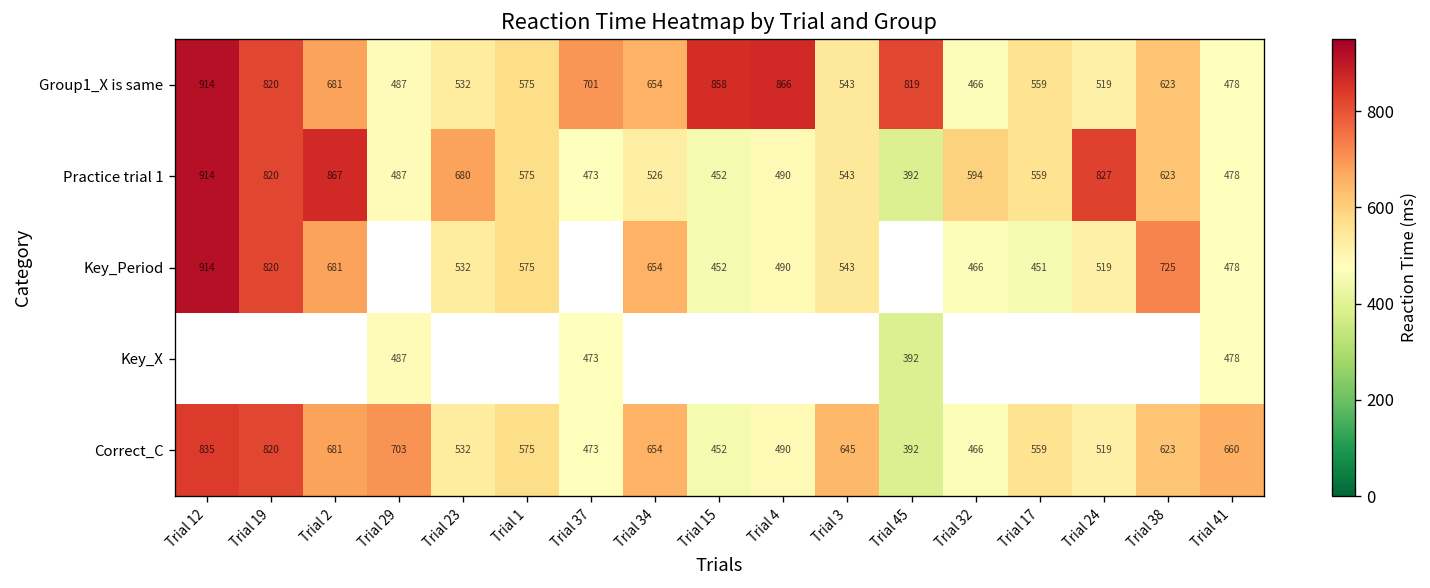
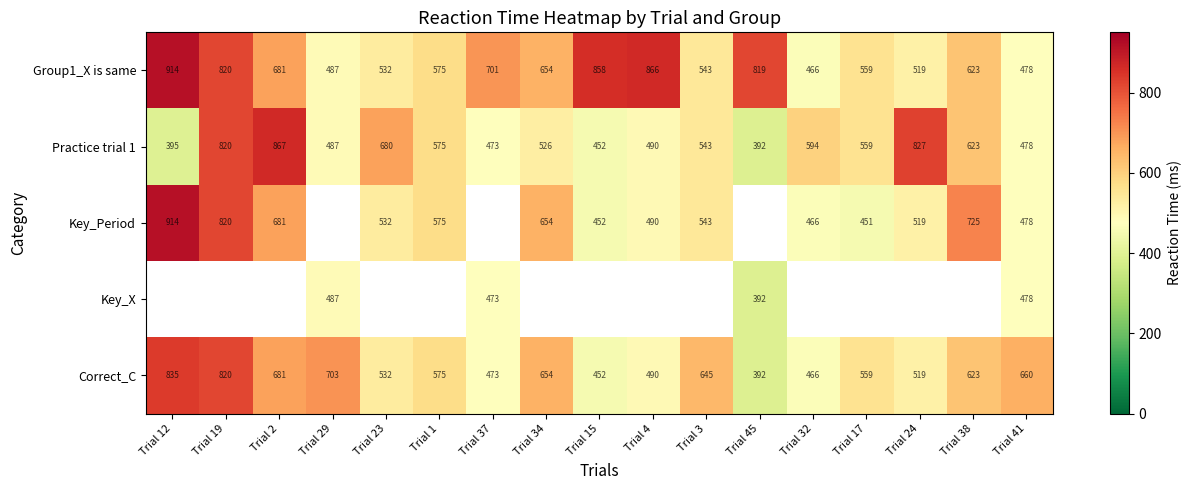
  {
    "Group1_X is same": {
      "Trial 12": 914,
      "Trial 19": 820,
      "Trial 2": 681,
      "Trial 29": 487,
      "Trial 23": 532,
      "Trial 1": 575,
      "Trial 37": 701,
      "Trial 34": 654,
      "Trial 15": 858,
      "Trial 4": 866,
      "Trial 3": 543,
      "Trial 45": 819,
      "Trial 32": 466,
      "Trial 17": 559,
      "Trial 24": 519,
      "Trial 38": 623,
      "Trial 41": 478
    },
    "Practice trial 1": {
-     "Trial 12": 914,
+     "Trial 12": 395,
      "Trial 19": 820,
      "Trial 2": 867,
      "Trial 29": 487,
      "Trial 23": 680,
      "Trial 1": 575,
      "Trial 37": 473,
      "Trial 34": 526,
      "Trial 15": 452,
      "Trial 4": 490,
      "Trial 3": 543,
      "Trial 45": 392,
      "Trial 32": 594,
      "Trial 17": 559,
      "Trial 24": 827,
      "Trial 38": 623,
      "Trial 41": 478
    },
    "Key_Period": {
      "Trial 12": 914,
      "Trial 19": 820,
      "Trial 2": 681,
      "Trial 23": 532,
      "Trial 1": 575,
      "Trial 34": 654,
      "Trial 15": 452,
      "Trial 4": 490,
      "Trial 3": 543,
      "Trial 32": 466,
      "Trial 17": 451,
      "Trial 24": 519,
      "Trial 38": 725,
      "Trial 41": 478
    },
    "Key_X": {
      "Trial 29": 487,
      "Trial 37": 473,
      "Trial 45": 392,
      "Trial 41": 478
    },
    "Correct_C": {
      "Trial 12": 835,
      "Trial 19": 820,
      "Trial 2": 681,
      "Trial 29": 703,
      "Trial 23": 532,
      "Trial 1": 575,
      "Trial 37": 473,
      "Trial 34": 654,
      "Trial 15": 452,
      "Trial 4": 490,
      "Trial 3": 645,
      "Trial 45": 392,
      "Trial 32": 466,
      "Trial 17": 559,
      "Trial 24": 519,
      "Trial 38": 623,
      "Trial 41": 660
    }
  }
